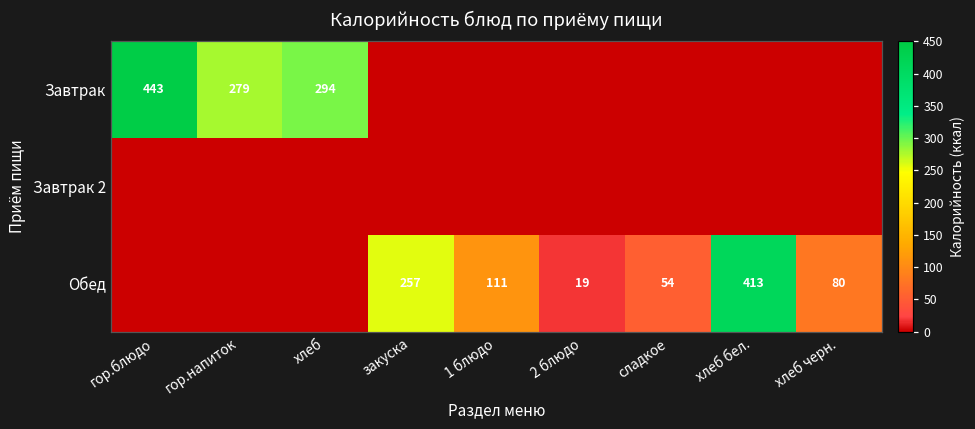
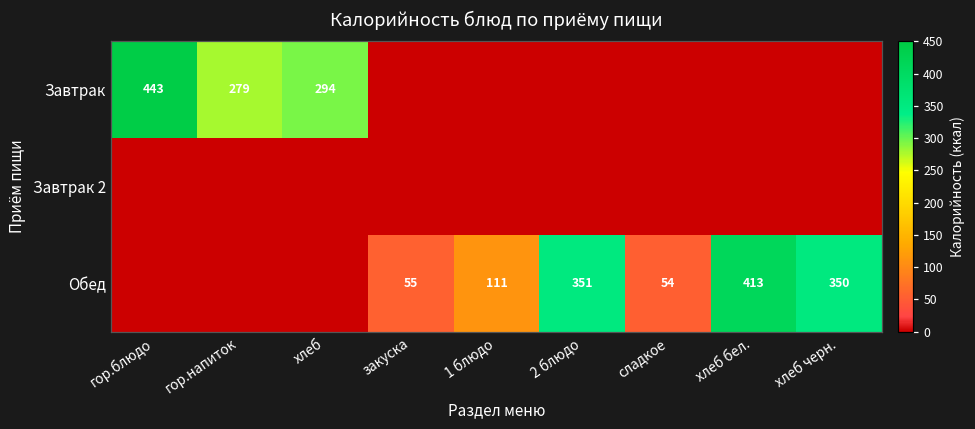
  {
    "Завтрак": {
      "гор.блюдо": 443,
      "гор.напиток": 279,
      "хлеб": 294
    },
    "Обед": {
-     "закуска": 257,
+     "закуска": 55,
      "1 блюдо": 111,
-     "2 блюдо": 19,
+     "2 блюдо": 351,
      "сладкое": 54,
      "хлеб бел.": 413,
-     "хлеб черн.": 80
+     "хлеб черн.": 350
    }
  }
